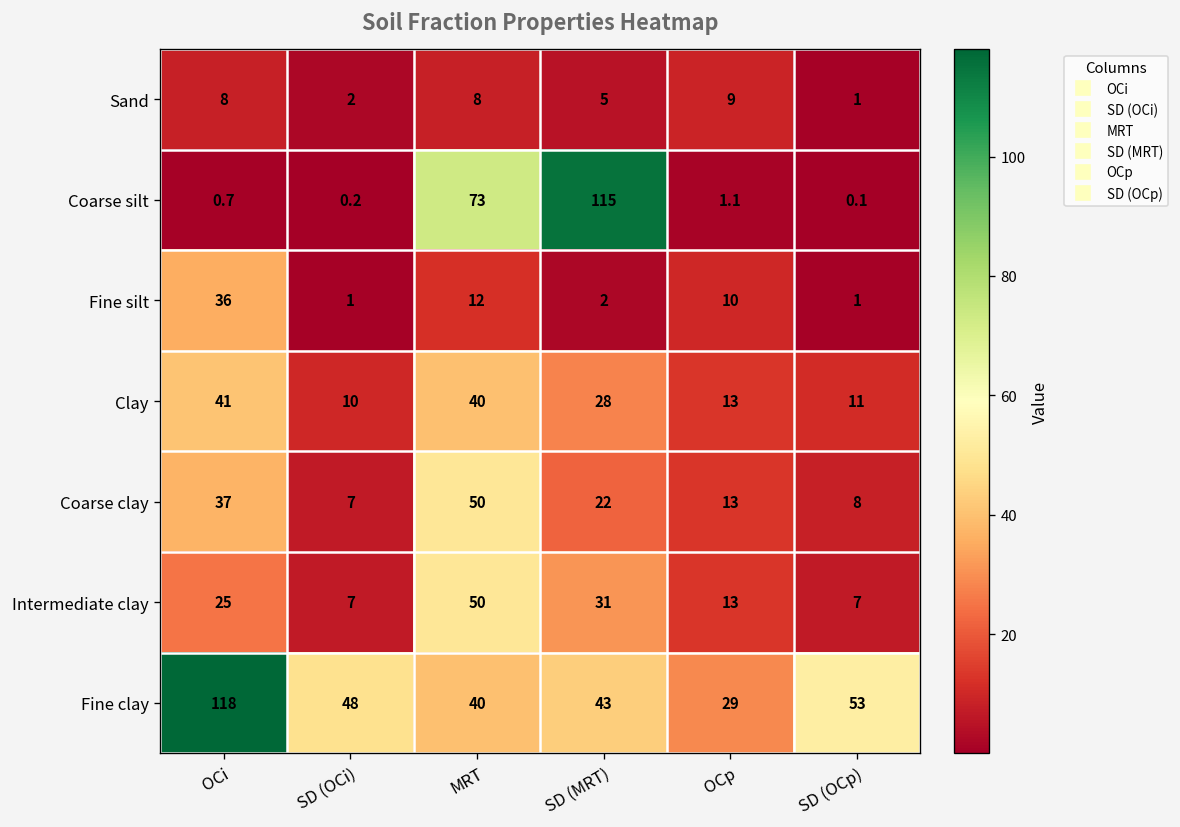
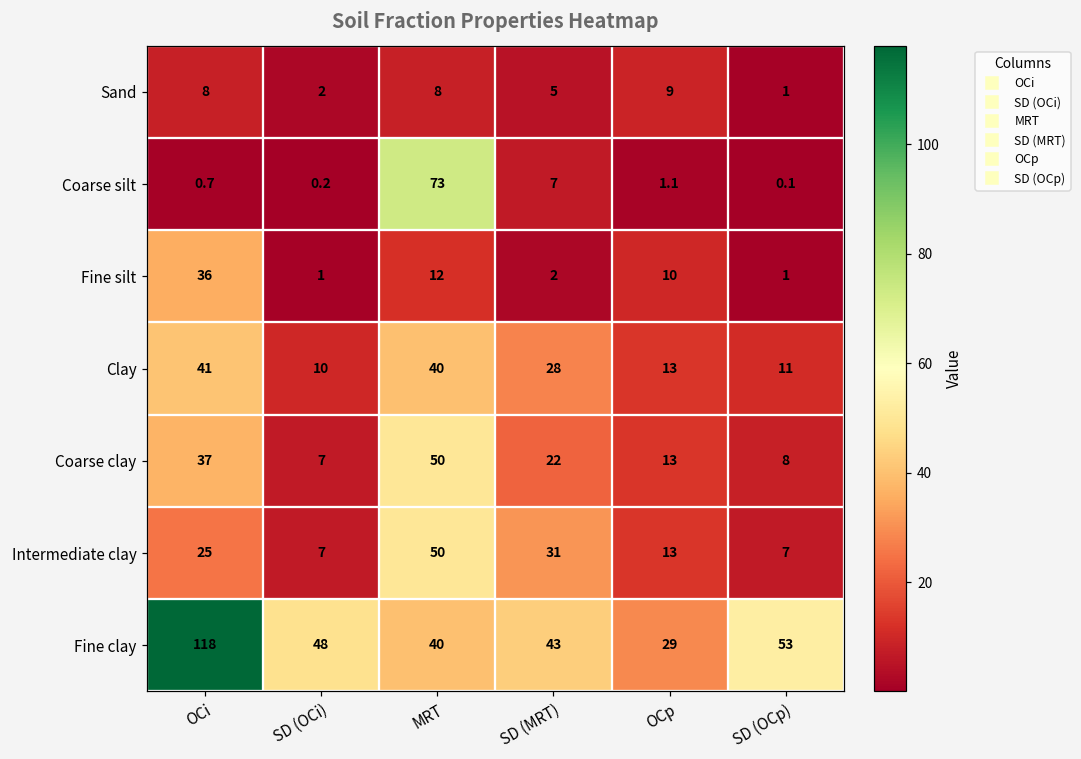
  {
    "Sand": {
      "OCi": 8,
      "SD (OCi)": 2,
      "MRT": 8,
      "SD (MRT)": 5,
      "OCp": 9,
      "SD (OCp)": 1
    },
    "Coarse silt": {
      "OCi": 0.7,
      "SD (OCi)": 0.2,
      "MRT": 73,
-     "SD (MRT)": 115,
+     "SD (MRT)": 7,
      "OCp": 1.1,
      "SD (OCp)": 0.1
    },
    "Fine silt": {
      "OCi": 36,
      "SD (OCi)": 1,
      "MRT": 12,
      "SD (MRT)": 2,
      "OCp": 10,
      "SD (OCp)": 1
    },
    "Clay": {
      "OCi": 41,
      "SD (OCi)": 10,
      "MRT": 40,
      "SD (MRT)": 28,
      "OCp": 13,
      "SD (OCp)": 11
    },
    "Coarse clay": {
      "OCi": 37,
      "SD (OCi)": 7,
      "MRT": 50,
      "SD (MRT)": 22,
      "OCp": 13,
      "SD (OCp)": 8
    },
    "Intermediate clay": {
      "OCi": 25,
      "SD (OCi)": 7,
      "MRT": 50,
      "SD (MRT)": 31,
      "OCp": 13,
      "SD (OCp)": 7
    },
    "Fine clay": {
      "OCi": 118,
      "SD (OCi)": 48,
      "MRT": 40,
      "SD (MRT)": 43,
      "OCp": 29,
      "SD (OCp)": 53
    }
  }
